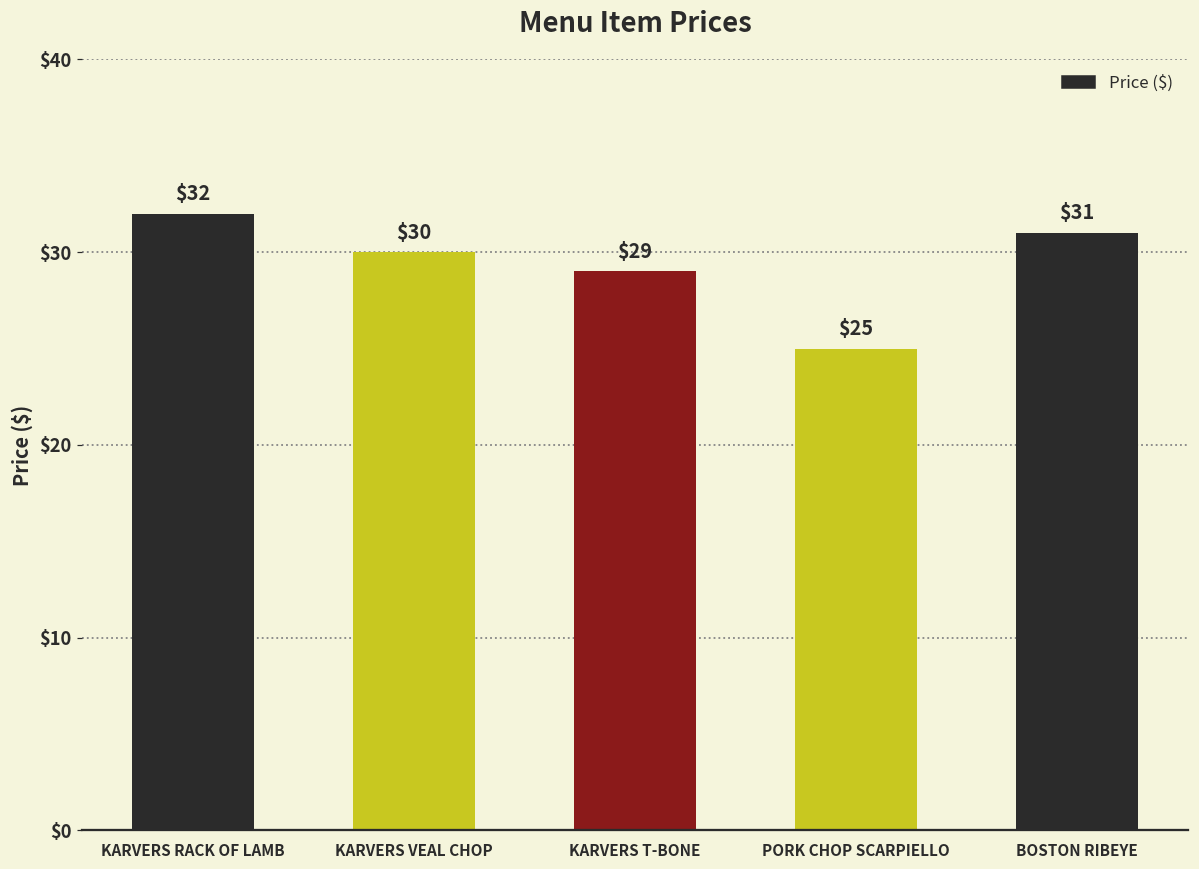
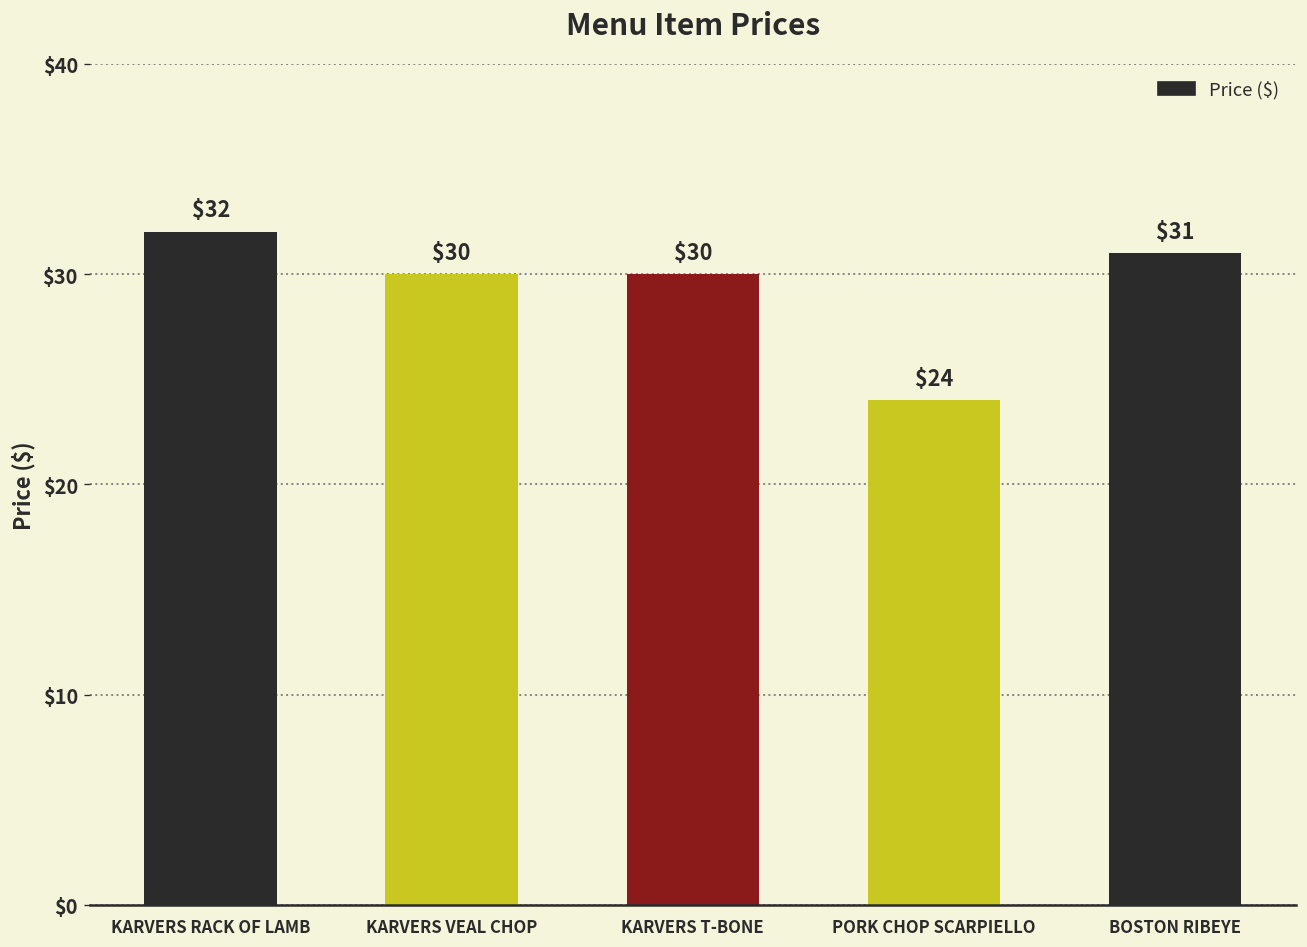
  {
    "KARVERS RACK OF LAMB": "$32",
    "KARVERS VEAL CHOP": "$30",
-   "KARVERS T-BONE": "$29",
-   "PORK CHOP SCARPIELLO": "$25",
+   "KARVERS T-BONE": "$30",
+   "PORK CHOP SCARPIELLO": "$24",
    "BOSTON RIBEYE": "$31"
  }
